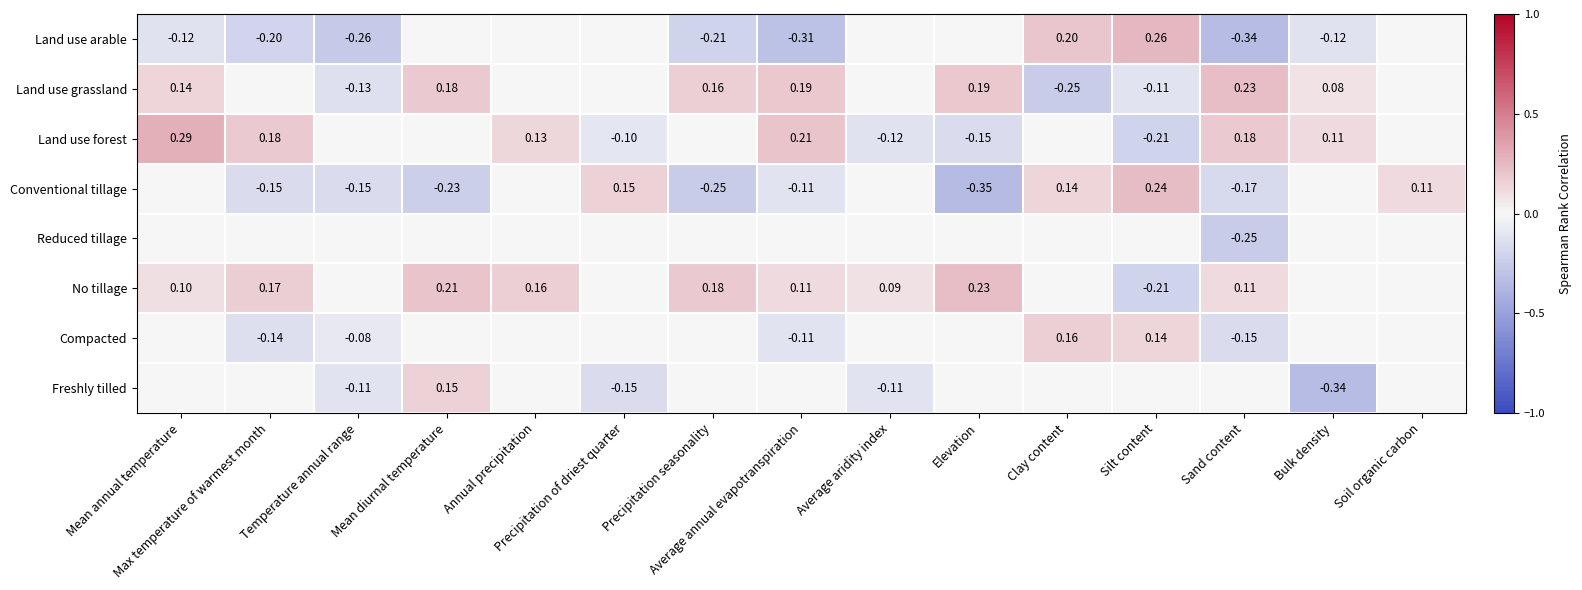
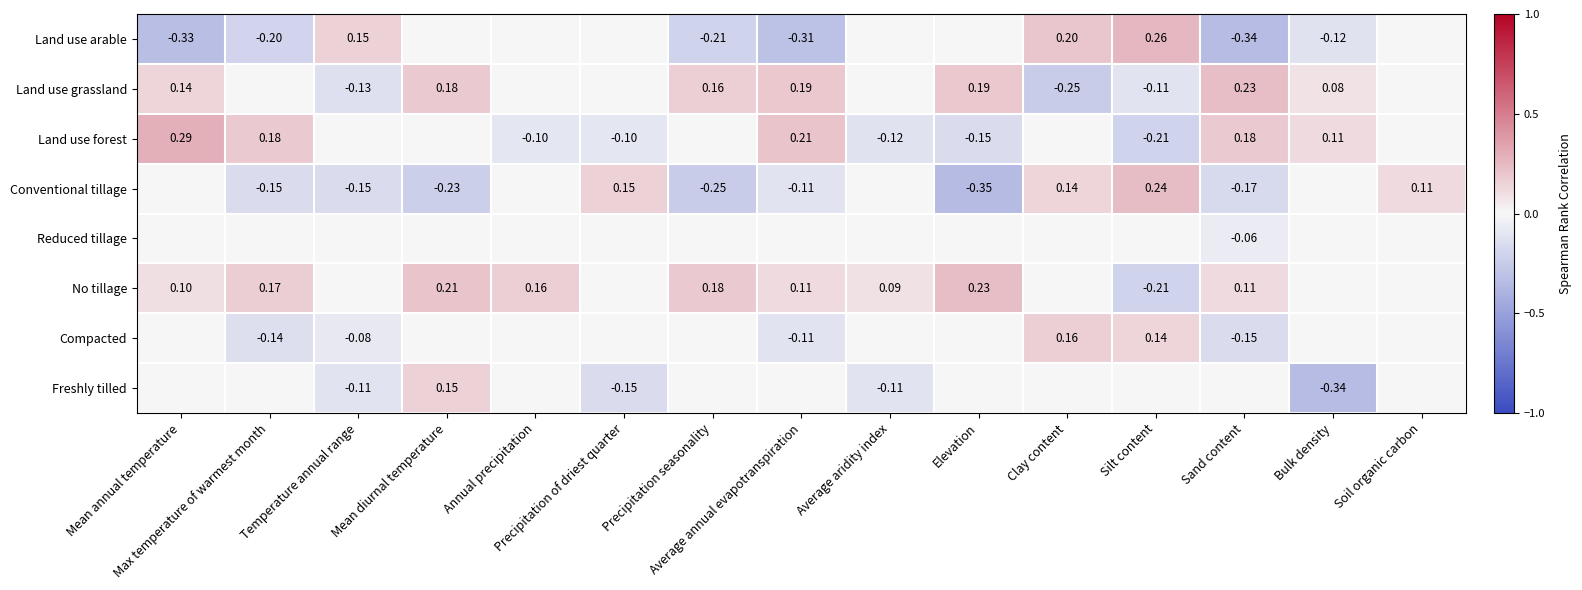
  {
    "Land use arable": {
-     "Mean annual temperature": -0.12,
+     "Mean annual temperature": -0.33,
      "Max temperature of warmest month": -0.20,
-     "Temperature annual range": -0.26,
+     "Temperature annual range": 0.15,
      "Precipitation seasonality": -0.21,
      "Average annual evapotranspiration": -0.31,
      "Clay content": 0.20,
      "Silt content": 0.26,
      "Sand content": -0.34,
      "Bulk density": -0.12
    },
    "Land use grassland": {
      "Mean annual temperature": 0.14,
      "Temperature annual range": -0.13,
      "Mean diurnal temperature": 0.18,
      "Precipitation seasonality": 0.16,
      "Average annual evapotranspiration": 0.19,
      "Elevation": 0.19,
      "Clay content": -0.25,
      "Silt content": -0.11,
      "Sand content": 0.23,
      "Bulk density": 0.08
    },
    "Land use forest": {
      "Mean annual temperature": 0.29,
      "Max temperature of warmest month": 0.18,
-     "Annual precipitation": 0.13,
+     "Annual precipitation": -0.10,
      "Precipitation of driest quarter": -0.10,
      "Average annual evapotranspiration": 0.21,
      "Average aridity index": -0.12,
      "Elevation": -0.15,
      "Silt content": -0.21,
      "Sand content": 0.18,
      "Bulk density": 0.11
    },
    "Conventional tillage": {
      "Max temperature of warmest month": -0.15,
      "Temperature annual range": -0.15,
      "Mean diurnal temperature": -0.23,
      "Precipitation of driest quarter": 0.15,
      "Precipitation seasonality": -0.25,
      "Average annual evapotranspiration": -0.11,
      "Elevation": -0.35,
      "Clay content": 0.14,
      "Silt content": 0.24,
      "Sand content": -0.17,
      "Soil organic carbon": 0.11
    },
    "Reduced tillage": {
-     "Sand content": -0.25
+     "Sand content": -0.06
    },
    "No tillage": {
      "Mean annual temperature": 0.10,
      "Max temperature of warmest month": 0.17,
      "Mean diurnal temperature": 0.21,
      "Annual precipitation": 0.16,
      "Precipitation seasonality": 0.18,
      "Average annual evapotranspiration": 0.11,
      "Average aridity index": 0.09,
      "Elevation": 0.23,
      "Silt content": -0.21,
      "Sand content": 0.11
    },
    "Compacted": {
      "Max temperature of warmest month": -0.14,
      "Temperature annual range": -0.08,
      "Average annual evapotranspiration": -0.11,
      "Clay content": 0.16,
      "Silt content": 0.14,
      "Sand content": -0.15
    },
    "Freshly tilled": {
      "Temperature annual range": -0.11,
      "Mean diurnal temperature": 0.15,
      "Precipitation of driest quarter": -0.15,
      "Average aridity index": -0.11,
      "Bulk density": -0.34
    }
  }
